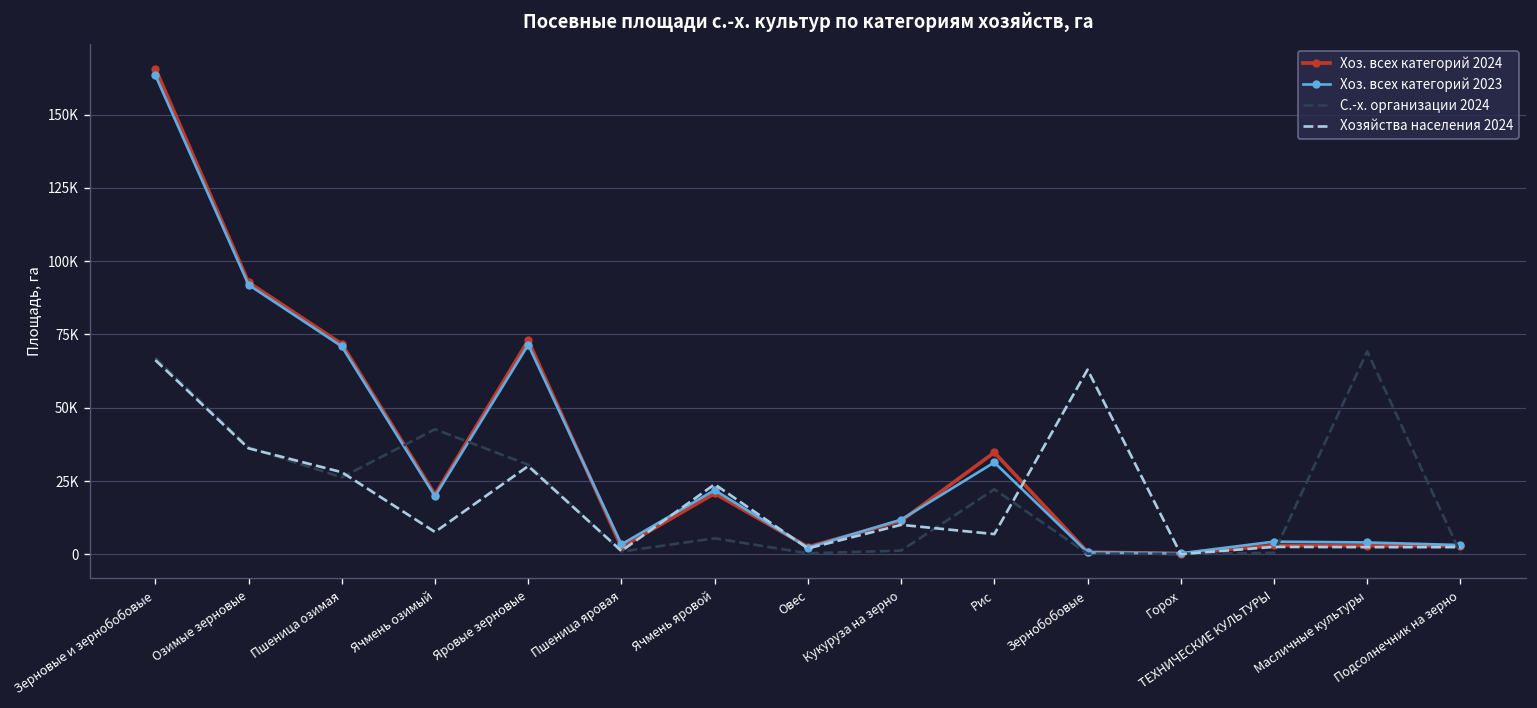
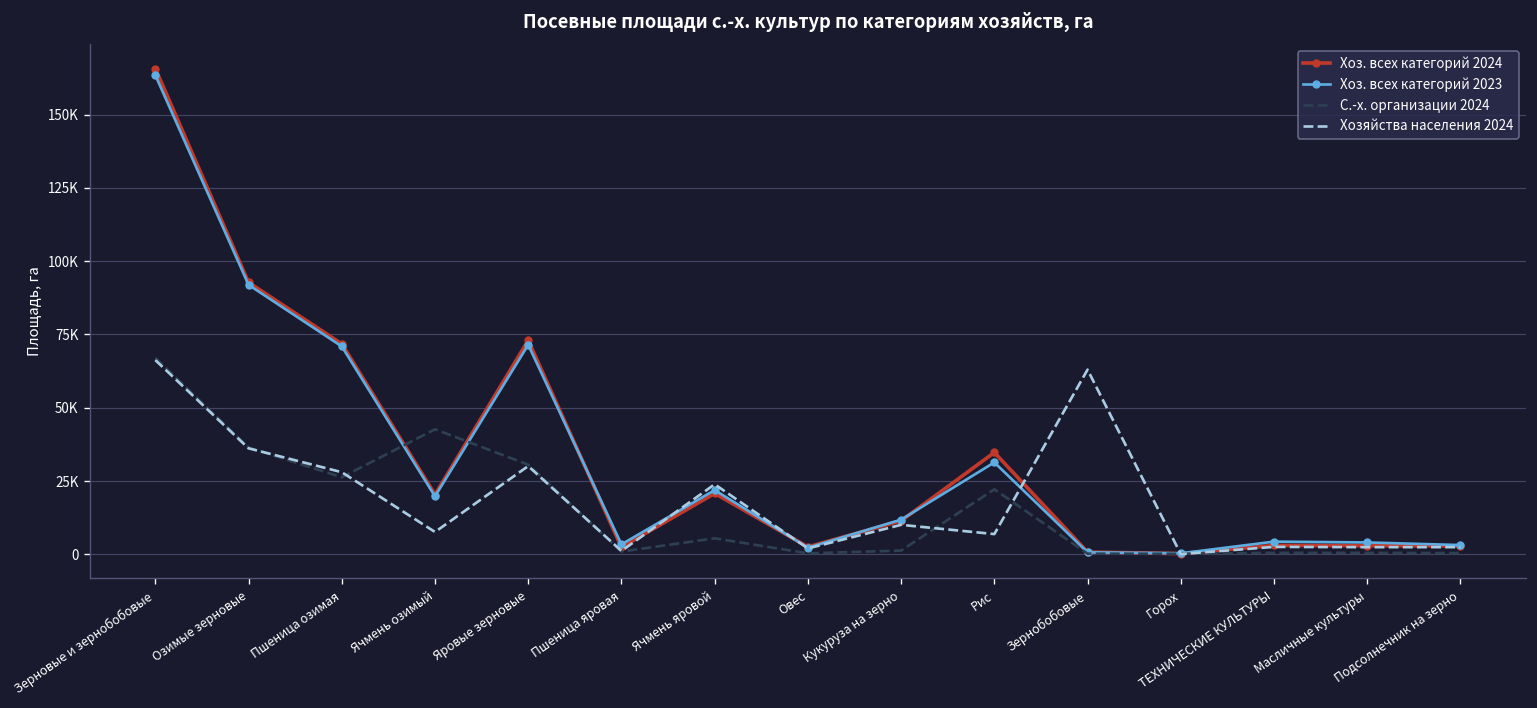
  {
    "Хоз. всех категорий 2024": {
      "Зерновые и зернобобовые": 166000,
      "Яровые зерновые": 73000,
      "Ячмень яровой": 21000,
      "Рис": 35000
    },
    "Хоз. всех категорий 2023": {
      "Зерновые и зернобобовые": 163000,
      "Яровые зерновые": 71000,
      "Ячмень яровой": 22000,
      "Рис": 31000,
      "ТЕХНИЧЕСКИЕ КУЛЬТУРЫ": 4000,
      "Масличные культуры": 4000
    },
    "С.-х. организации 2024": {
      "Пшеница озимая": 26000,
      "Ячмень озимый": 43000,
      "Ячмень яровой": 5000,
      "Овес": 0,
      "Кукуруза на зерно": 1000,
      "Рис": 22000,
      "ТЕХНИЧЕСКИЕ КУЛЬТУРЫ": 1000,
-     "Масличные культуры": 69000,
+     "Масличные культуры": 0,
      "Подсолнечник на зерно": 0
    },
    "Хозяйства населения 2024": {
      "Пшеница озимая": 28000,
      "Ячмень озимый": 8000,
      "Ячмень яровой": 24000,
      "Кукуруза на зерно": 10000,
      "Рис": 7000,
      "Зернобобовые": 63000
    }
  }
